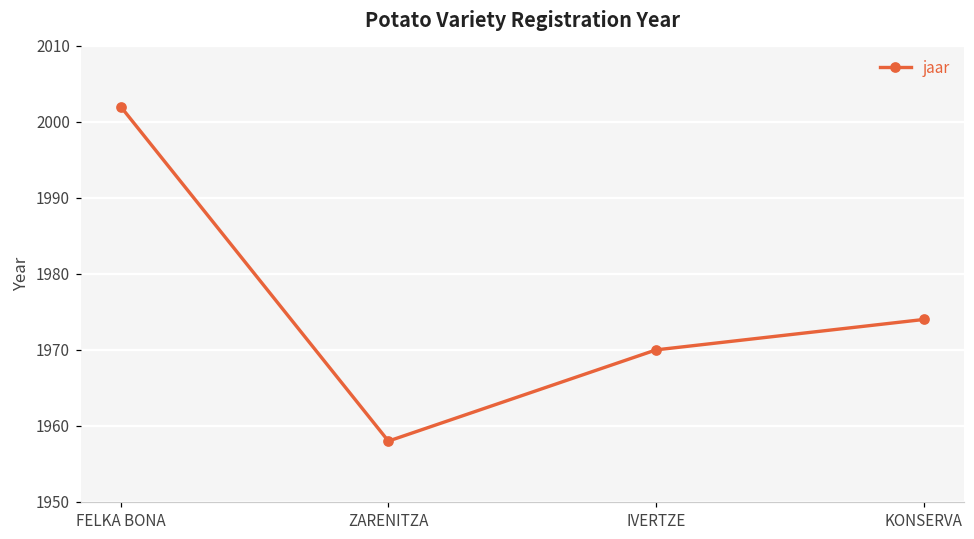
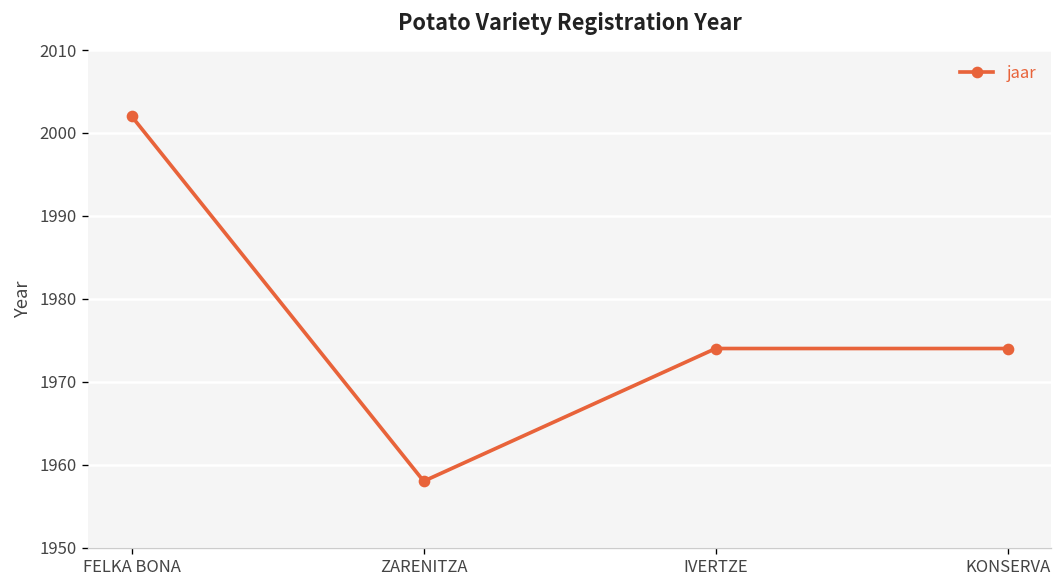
  {
    "FELKA BONA": 2002,
    "ZARENITZA": 1958,
-   "IVERTZE": 1970,
+   "IVERTZE": 1974,
    "KONSERVA": 1974
  }
